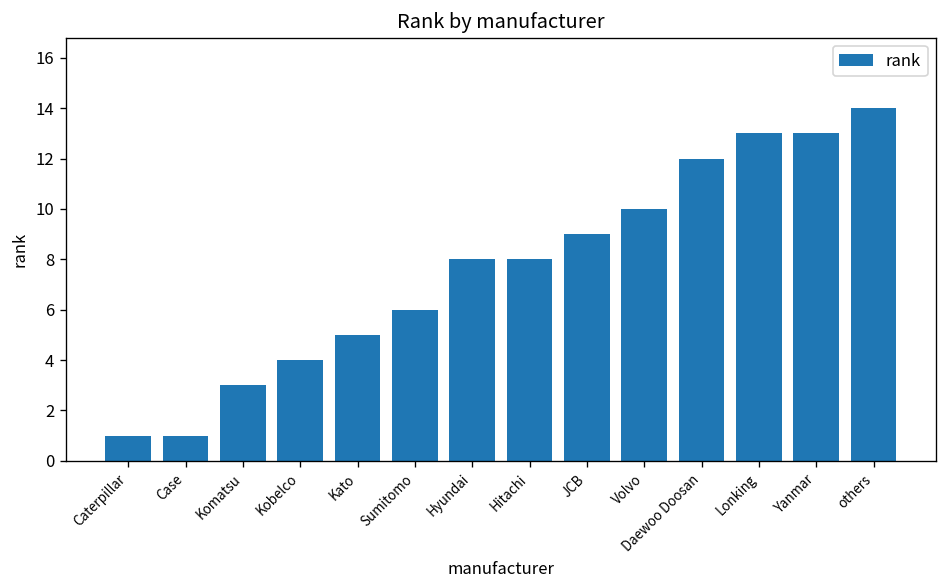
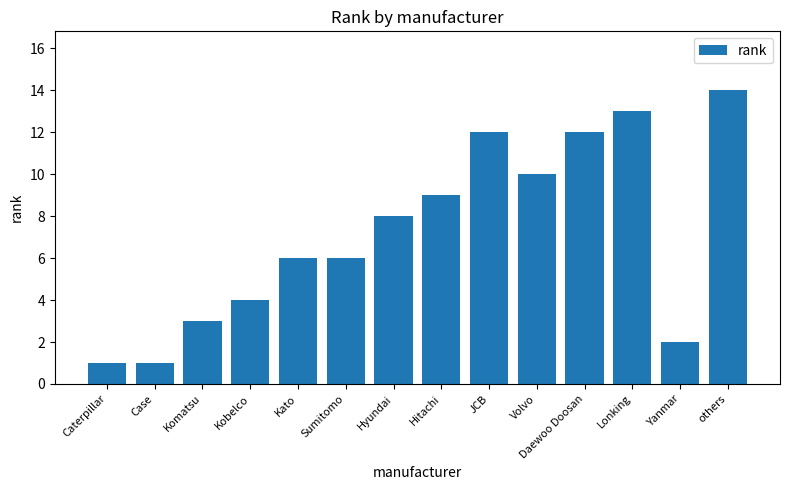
  {
    "Caterpillar": 1,
    "Case": 1,
    "Komatsu": 3,
    "Kobelco": 4,
-   "Kato": 5,
+   "Kato": 6,
    "Sumitomo": 6,
    "Hyundai": 8,
-   "Hitachi": 8,
-   "JCB": 9,
+   "Hitachi": 9,
+   "JCB": 12,
    "Volvo": 10,
    "Daewoo Doosan": 12,
    "Lonking": 13,
-   "Yanmar": 13,
+   "Yanmar": 2,
    "others": 14
  }
